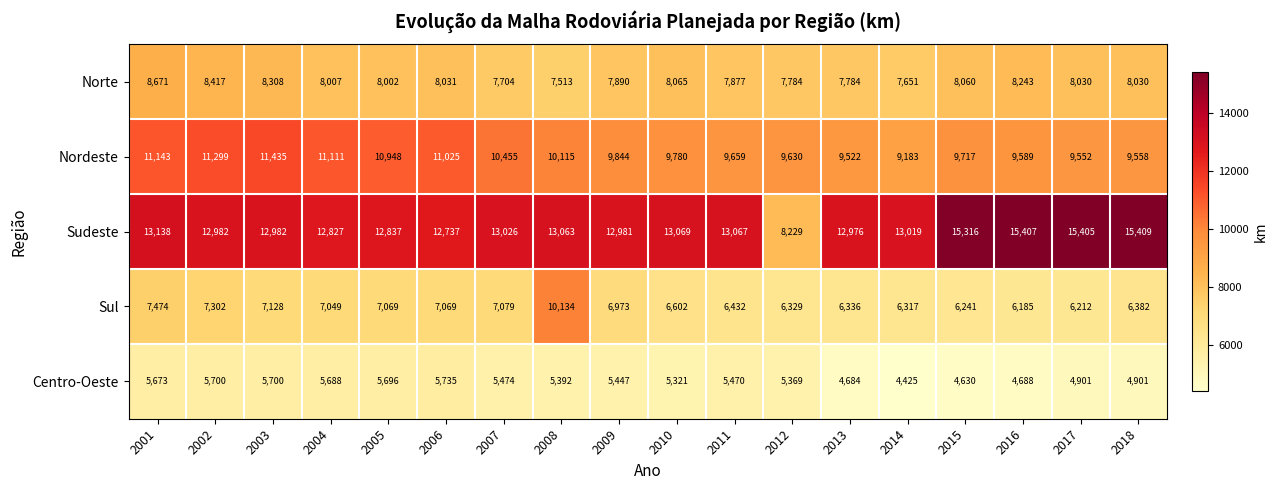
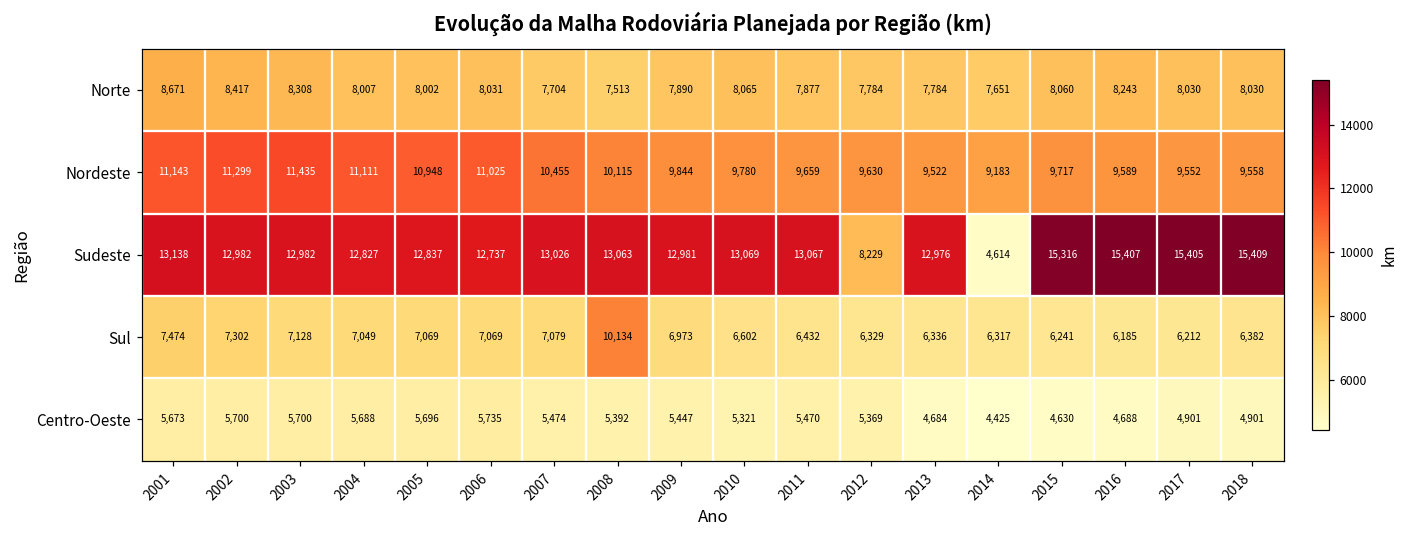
  {
    "Norte": {
      "2001": "8,671",
      "2002": "8,417",
      "2003": "8,308",
      "2004": "8,007",
      "2005": "8,002",
      "2006": "8,031",
      "2007": "7,704",
      "2008": "7,513",
      "2009": "7,890",
      "2010": "8,065",
      "2011": "7,877",
      "2012": "7,784",
      "2013": "7,784",
      "2014": "7,651",
      "2015": "8,060",
      "2016": "8,243",
      "2017": "8,030",
      "2018": "8,030"
    },
    "Nordeste": {
      "2001": "11,143",
      "2002": "11,299",
      "2003": "11,435",
      "2004": "11,111",
      "2005": "10,948",
      "2006": "11,025",
      "2007": "10,455",
      "2008": "10,115",
      "2009": "9,844",
      "2010": "9,780",
      "2011": "9,659",
      "2012": "9,630",
      "2013": "9,522",
      "2014": "9,183",
      "2015": "9,717",
      "2016": "9,589",
      "2017": "9,552",
      "2018": "9,558"
    },
    "Sudeste": {
      "2001": "13,138",
      "2002": "12,982",
      "2003": "12,982",
      "2004": "12,827",
      "2005": "12,837",
      "2006": "12,737",
      "2007": "13,026",
      "2008": "13,063",
      "2009": "12,981",
      "2010": "13,069",
      "2011": "13,067",
      "2012": "8,229",
      "2013": "12,976",
-     "2014": "13,019",
+     "2014": "4,614",
      "2015": "15,316",
      "2016": "15,407",
      "2017": "15,405",
      "2018": "15,409"
    },
    "Sul": {
      "2001": "7,474",
      "2002": "7,302",
      "2003": "7,128",
      "2004": "7,049",
      "2005": "7,069",
      "2006": "7,069",
      "2007": "7,079",
      "2008": "10,134",
      "2009": "6,973",
      "2010": "6,602",
      "2011": "6,432",
      "2012": "6,329",
      "2013": "6,336",
      "2014": "6,317",
      "2015": "6,241",
      "2016": "6,185",
      "2017": "6,212",
      "2018": "6,382"
    },
    "Centro-Oeste": {
      "2001": "5,673",
      "2002": "5,700",
      "2003": "5,700",
      "2004": "5,688",
      "2005": "5,696",
      "2006": "5,735",
      "2007": "5,474",
      "2008": "5,392",
      "2009": "5,447",
      "2010": "5,321",
      "2011": "5,470",
      "2012": "5,369",
      "2013": "4,684",
      "2014": "4,425",
      "2015": "4,630",
      "2016": "4,688",
      "2017": "4,901",
      "2018": "4,901"
    }
  }
